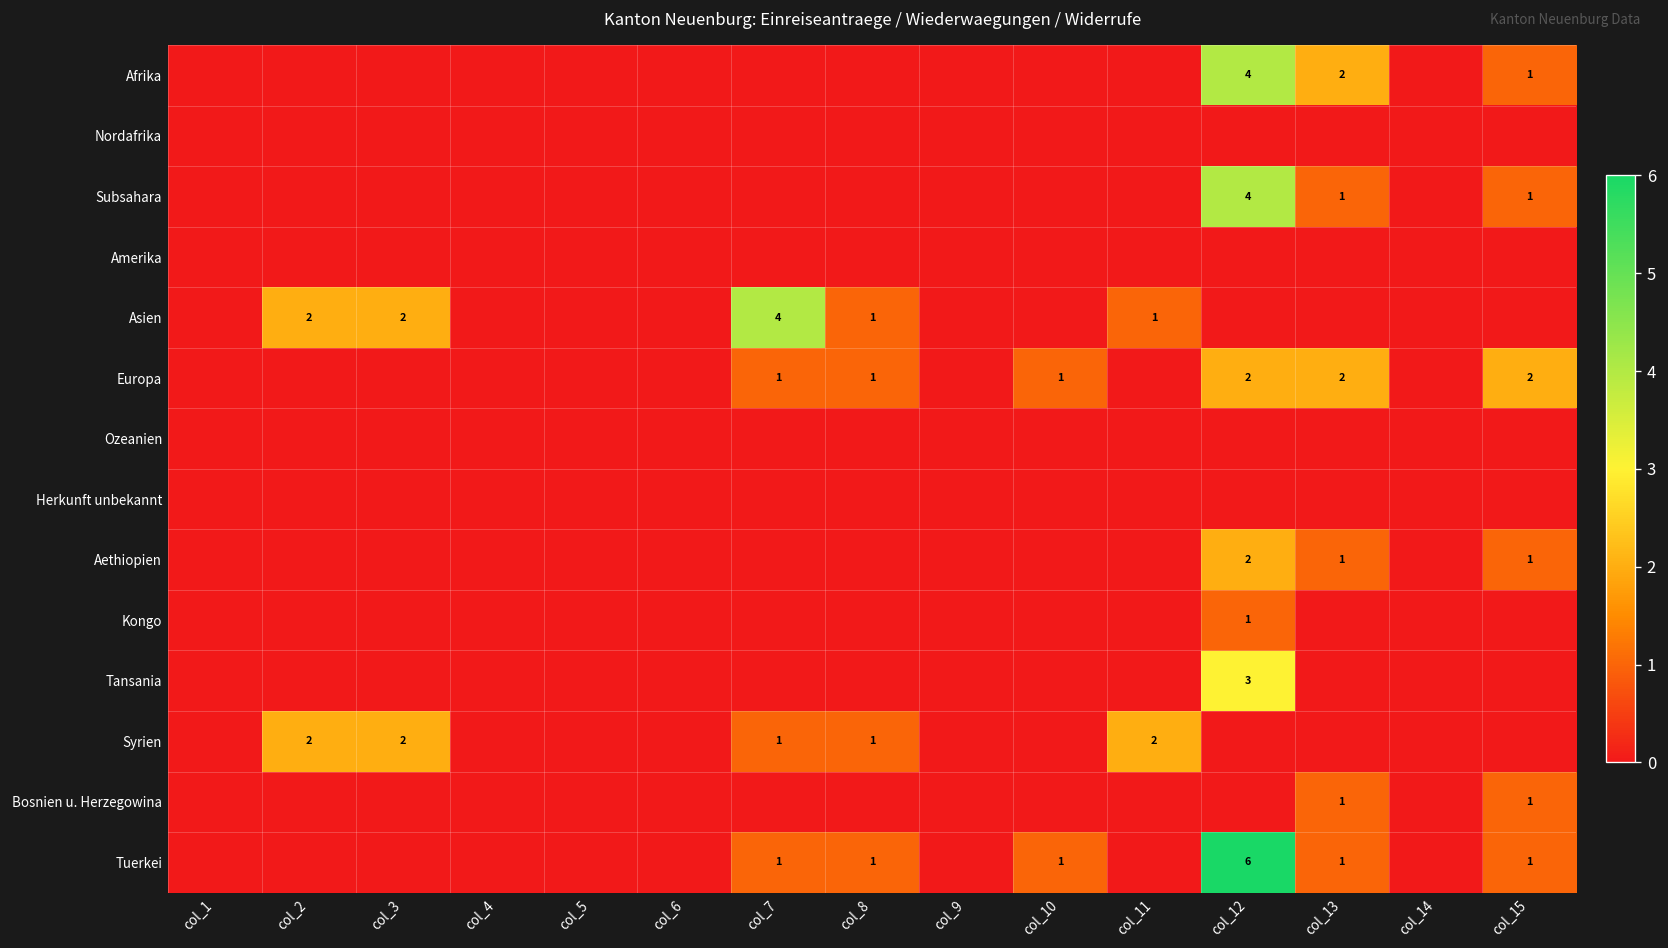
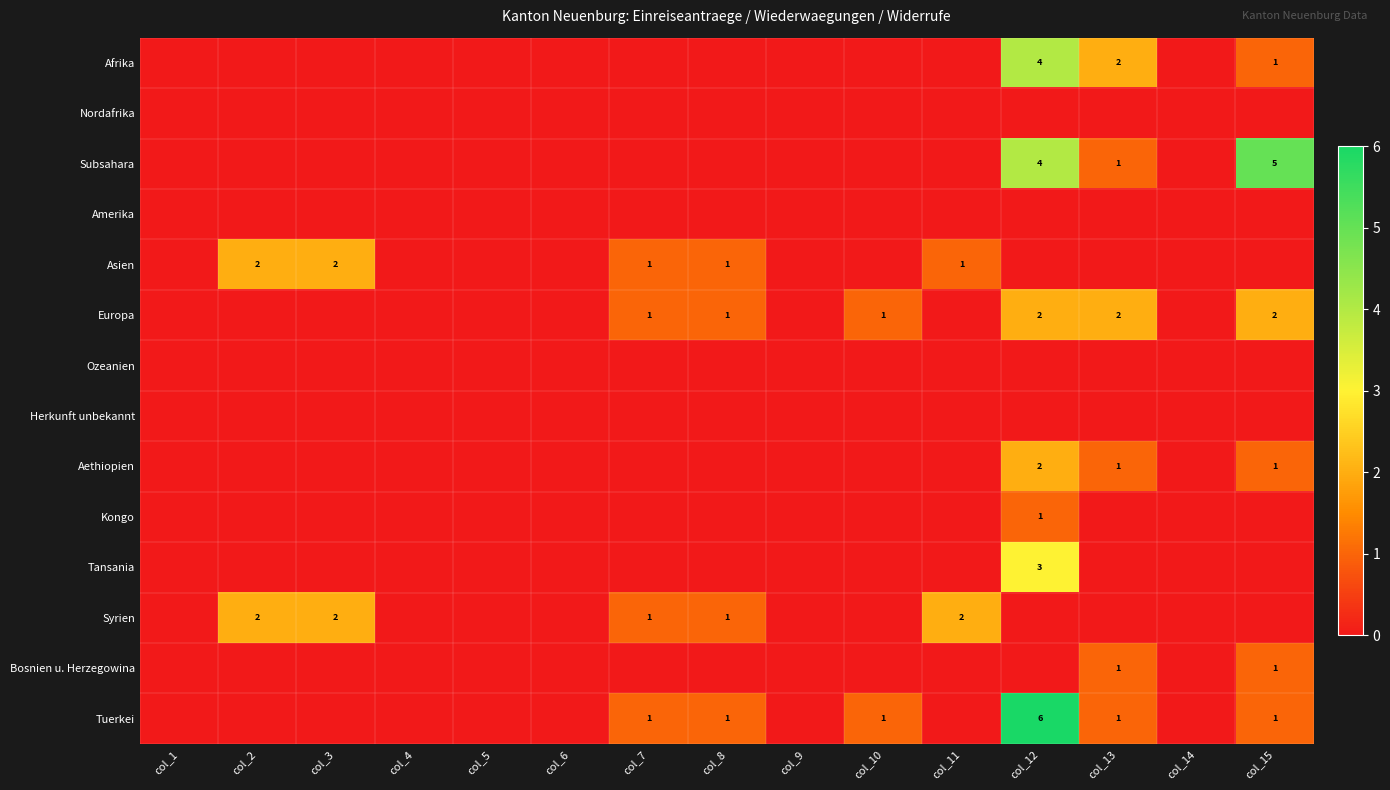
  {
    "Afrika": {
      "col_12": 4,
      "col_13": 2,
      "col_15": 1
    },
    "Subsahara": {
      "col_12": 4,
      "col_13": 1,
-     "col_15": 1
+     "col_15": 5
    },
    "Asien": {
      "col_2": 2,
      "col_3": 2,
-     "col_7": 4,
+     "col_7": 1,
      "col_8": 1,
      "col_11": 1
    },
    "Europa": {
      "col_7": 1,
      "col_8": 1,
      "col_10": 1,
      "col_12": 2,
      "col_13": 2,
      "col_15": 2
    },
    "Aethiopien": {
      "col_12": 2,
      "col_13": 1,
      "col_15": 1
    },
    "Kongo": {
      "col_12": 1
    },
    "Tansania": {
      "col_12": 3
    },
    "Syrien": {
      "col_2": 2,
      "col_3": 2,
      "col_7": 1,
      "col_8": 1,
      "col_11": 2
    },
    "Bosnien u. Herzegowina": {
      "col_13": 1,
      "col_15": 1
    },
    "Tuerkei": {
      "col_7": 1,
      "col_8": 1,
      "col_10": 1,
      "col_12": 6,
      "col_13": 1,
      "col_15": 1
    }
  }
